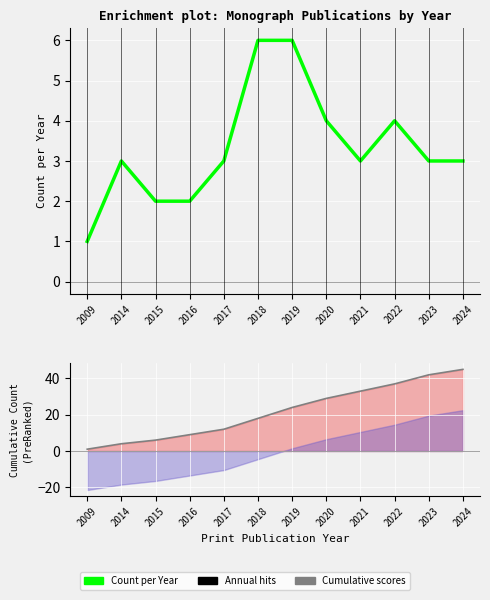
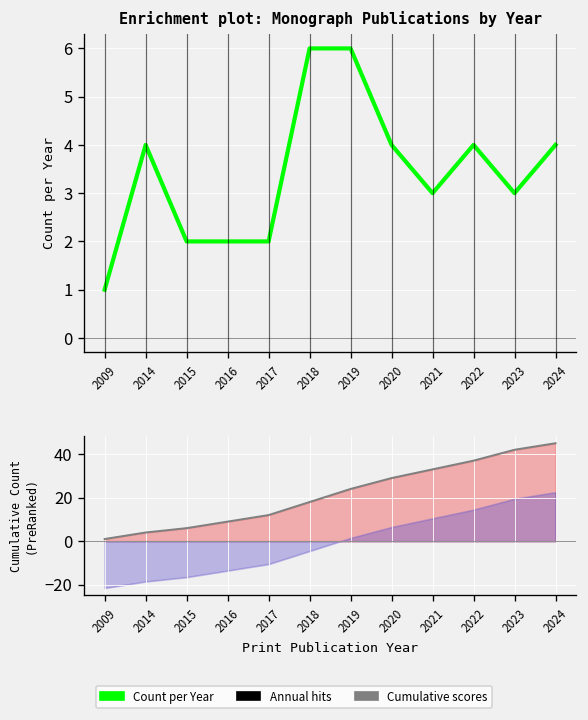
  {
    "Enrichment plot: Monograph Publications by Year": {
      "2009": 1,
-     "2014": 3,
+     "2014": 4,
      "2015": 2,
      "2016": 2,
-     "2017": 3,
+     "2017": 2,
      "2018": 6,
      "2019": 6,
      "2020": 4,
      "2021": 3,
      "2022": 4,
      "2023": 3,
-     "2024": 3
+     "2024": 4
    }
  }
